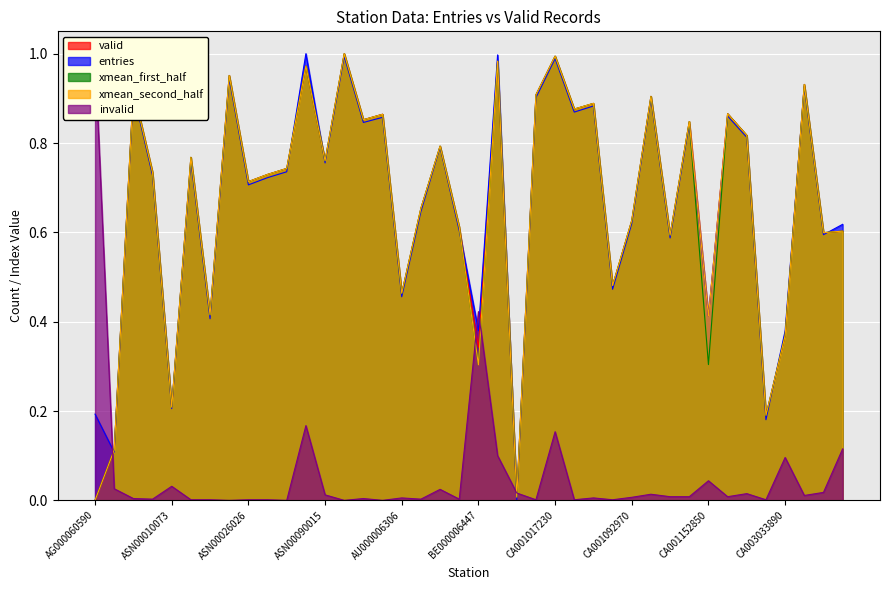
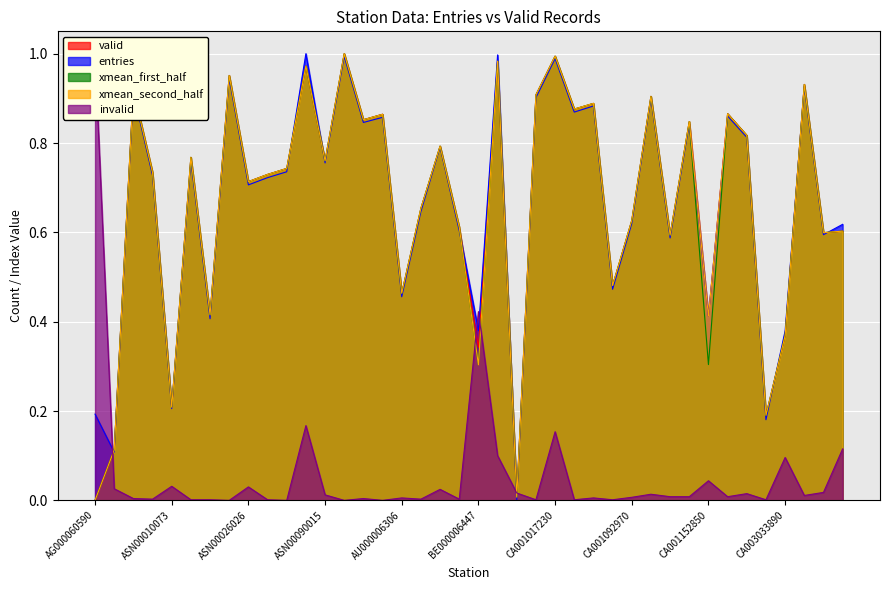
  {
    "valid": {
      "BE000006447": 0.34
    },
    "entries": {
      "AG000060590": 0.19,
      "ASN00026026": 0.71,
      "AU000006306": 0.46,
      "BE000006447": 0.38,
      "CA001092970": 0.62,
      "CA003033890": 0.38
    },
    "xmean_first_half": {
      "CA001152850": 0.30
    },
    "invalid": {
      "ASN00010073": 0.03,
-     "ASN00026026": 0.00,
+     "ASN00026026": 0.03,
      "ASN00090015": 0.01,
      "AU000006306": 0.01,
      "BE000006447": 0.42,
      "CA001017230": 0.15,
      "CA001092970": 0.01,
      "CA001152850": 0.04,
      "CA003033890": 0.10
    }
  }
